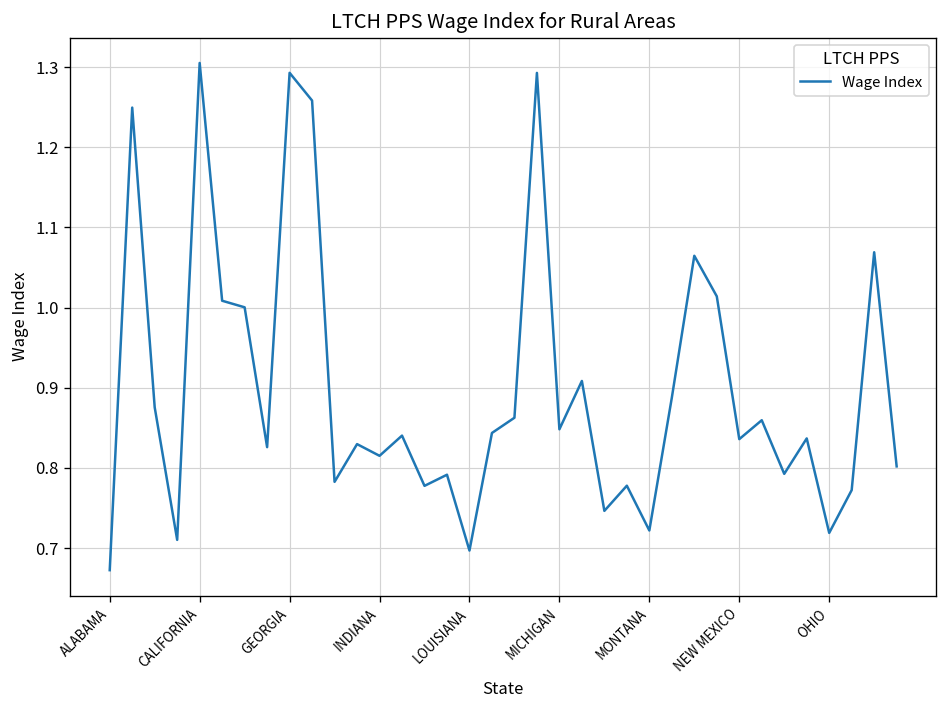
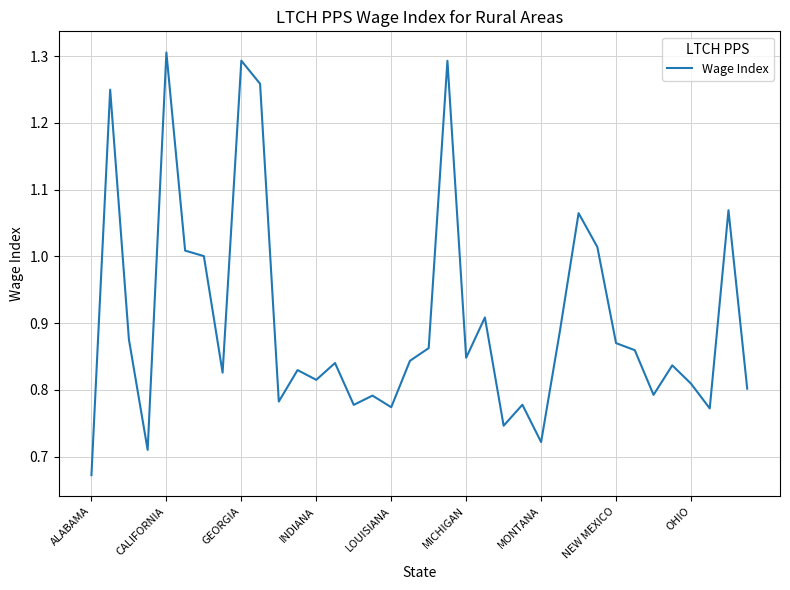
  {
    "ALABAMA": 0.67,
    "CALIFORNIA": 1.31,
    "GEORGIA": 1.29,
    "INDIANA": 0.82,
-   "LOUISIANA": 0.70,
+   "LOUISIANA": 0.77,
    "MICHIGAN": 0.85,
    "MONTANA": 0.72,
-   "NEW MEXICO": 0.84,
-   "OHIO": 0.72
+   "NEW MEXICO": 0.87,
+   "OHIO": 0.81
  }
